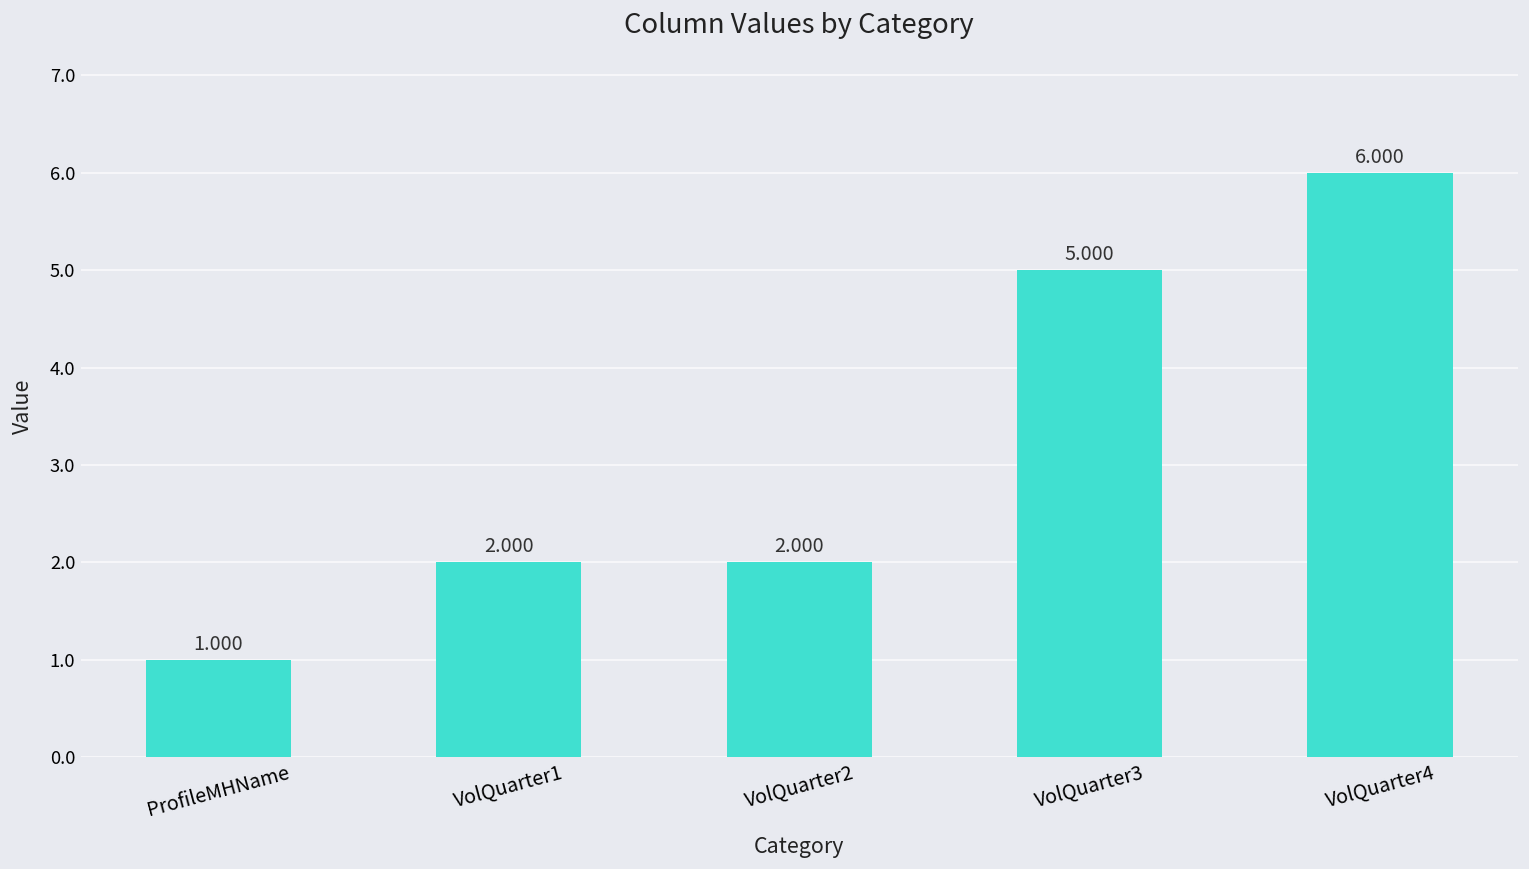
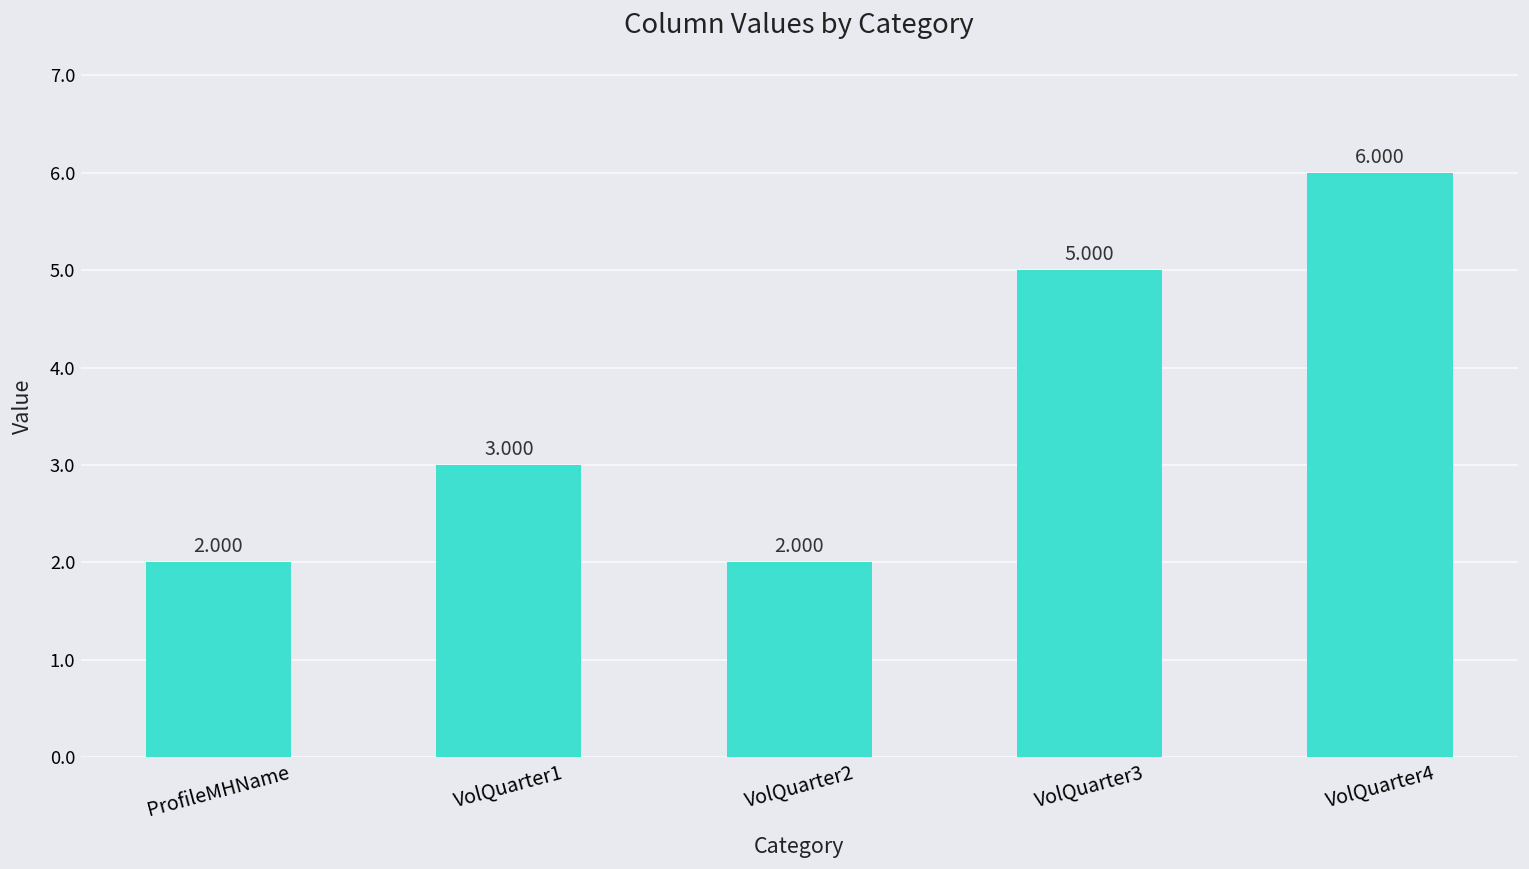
  {
-   "ProfileMHName": 1.000,
-   "VolQuarter1": 2.000,
+   "ProfileMHName": 2.000,
+   "VolQuarter1": 3.000,
    "VolQuarter2": 2.000,
    "VolQuarter3": 5.000,
    "VolQuarter4": 6.000
  }
